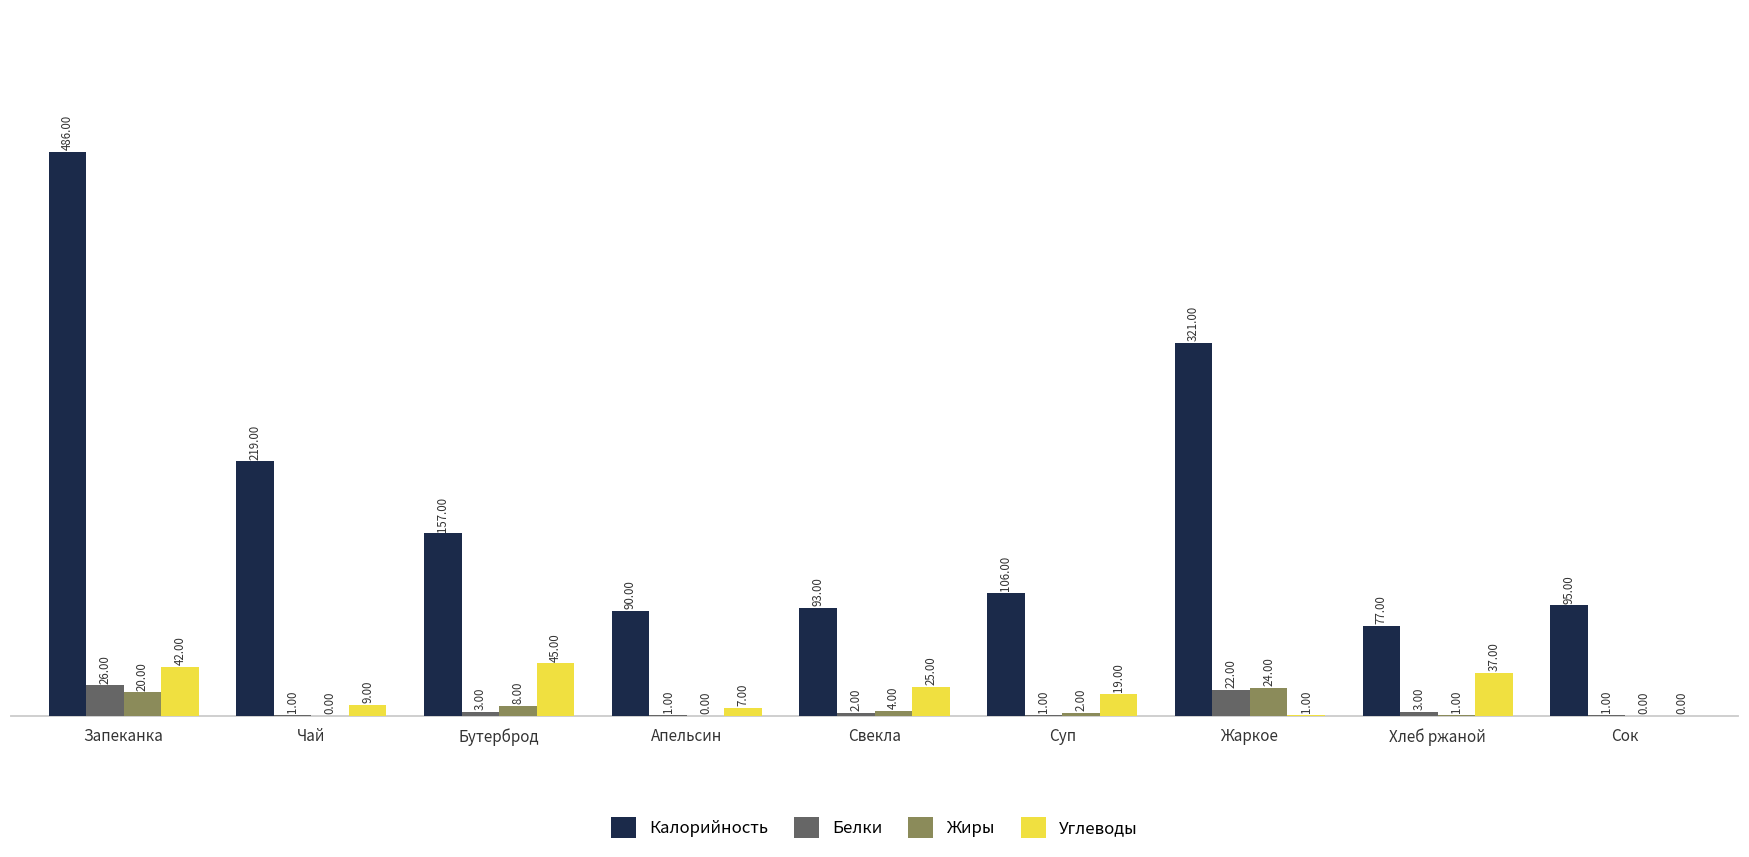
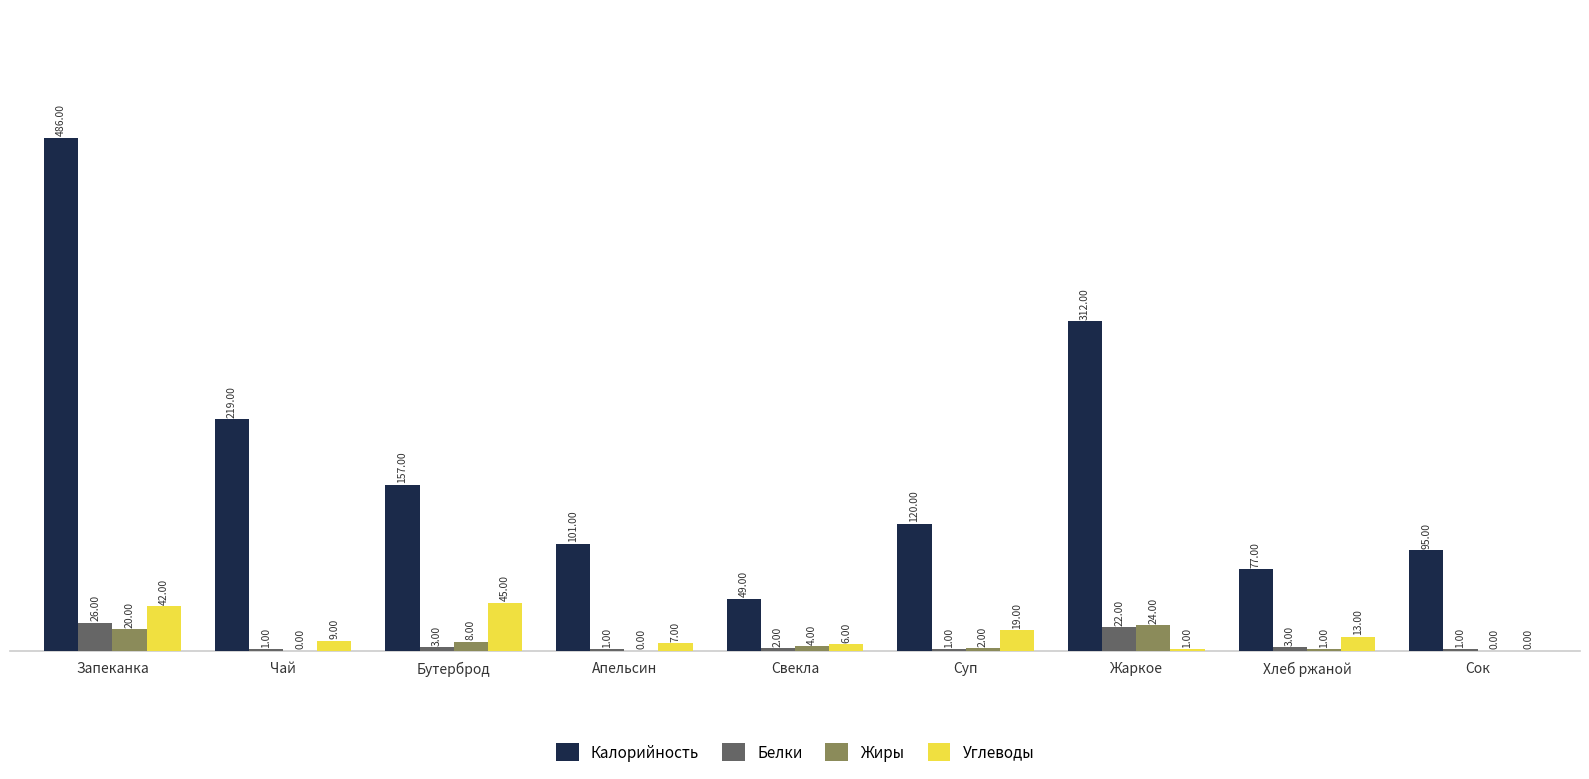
  {
    "Калорийность": {
      "Запеканка": 486.00,
      "Чай": 219.00,
      "Бутерброд": 157.00,
-     "Апельсин": 90.00,
-     "Свекла": 93.00,
-     "Суп": 106.00,
-     "Жаркое": 321.00,
+     "Апельсин": 101.00,
+     "Свекла": 49.00,
+     "Суп": 120.00,
+     "Жаркое": 312.00,
      "Хлеб ржаной": 77.00,
      "Сок": 95.00
    },
    "Углеводы": {
      "Запеканка": 42.00,
      "Чай": 9.00,
      "Бутерброд": 45.00,
      "Апельсин": 7.00,
-     "Свекла": 25.00,
+     "Свекла": 6.00,
      "Суп": 19.00,
      "Жаркое": 1.00,
-     "Хлеб ржаной": 37.00,
+     "Хлеб ржаной": 13.00,
      "Сок": 0.00
    }
  }
